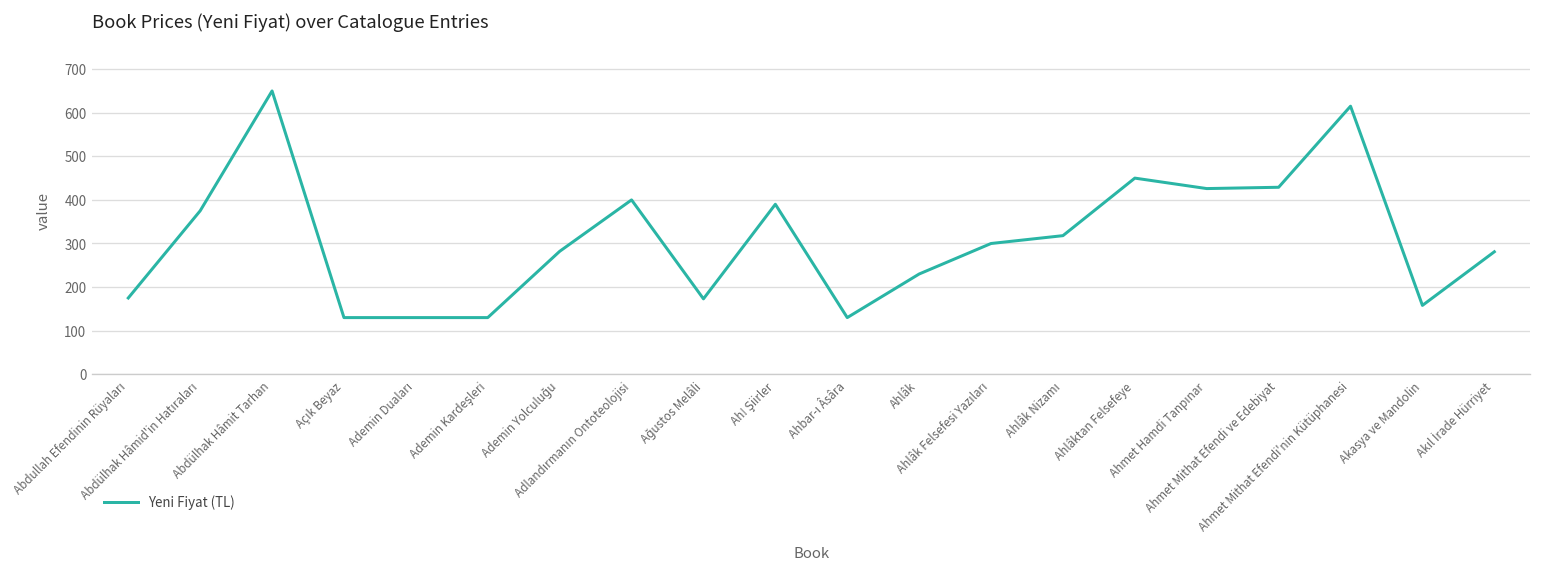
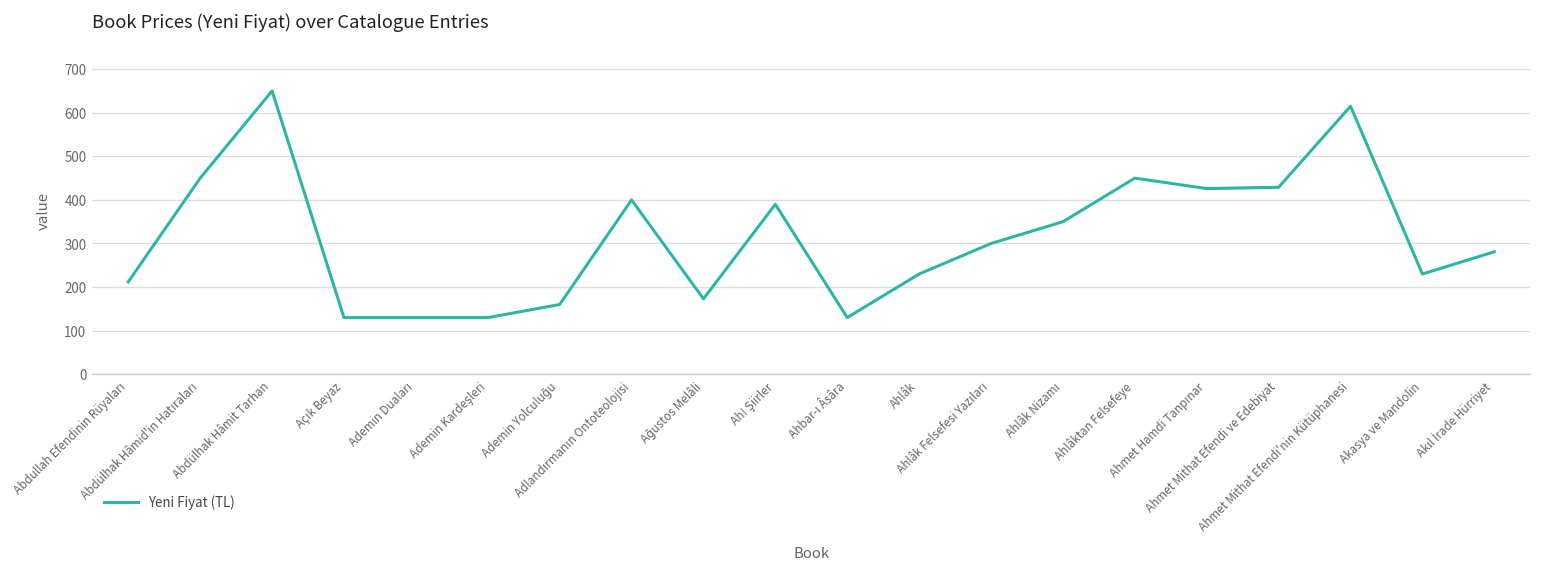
  {
-   "Abdullah Efendinin Rüyaları": 180,
-   "Abdülhak Hâmid'in Hatıraları": 380,
+   "Abdullah Efendinin Rüyaları": 210,
+   "Abdülhak Hâmid'in Hatıraları": 450,
    "Abdülhak Hâmit Tarhan": 650,
    "Açık Beyaz": 130,
    "Ademin Duaları": 130,
    "Ademin Kardeşleri": 130,
-   "Ademin Yolculuğu": 280,
+   "Ademin Yolculuğu": 160,
    "Adlandırmanın Ontoteolojisi": 400,
    "Ağustos Melâli": 170,
    "Ah! Şiirler": 390,
    "Ahbar-ı Âsâra": 130,
    "Ahlâk": 230,
    "Ahlâk Felsefesi Yazıları": 300,
-   "Ahlâk Nizamı": 320,
+   "Ahlâk Nizamı": 350,
    "Ahlâktan Felsefeye": 450,
    "Ahmet Hamdi Tanpınar": 430,
    "Ahmet Mithat Efendi ve Edebiyat": 430,
    "Ahmet Mithat Efendi'nin Kütüphanesi": 620,
-   "Akasya ve Mandolin": 160,
+   "Akasya ve Mandolin": 230,
    "Akıl İrade Hürriyet": 280
  }
